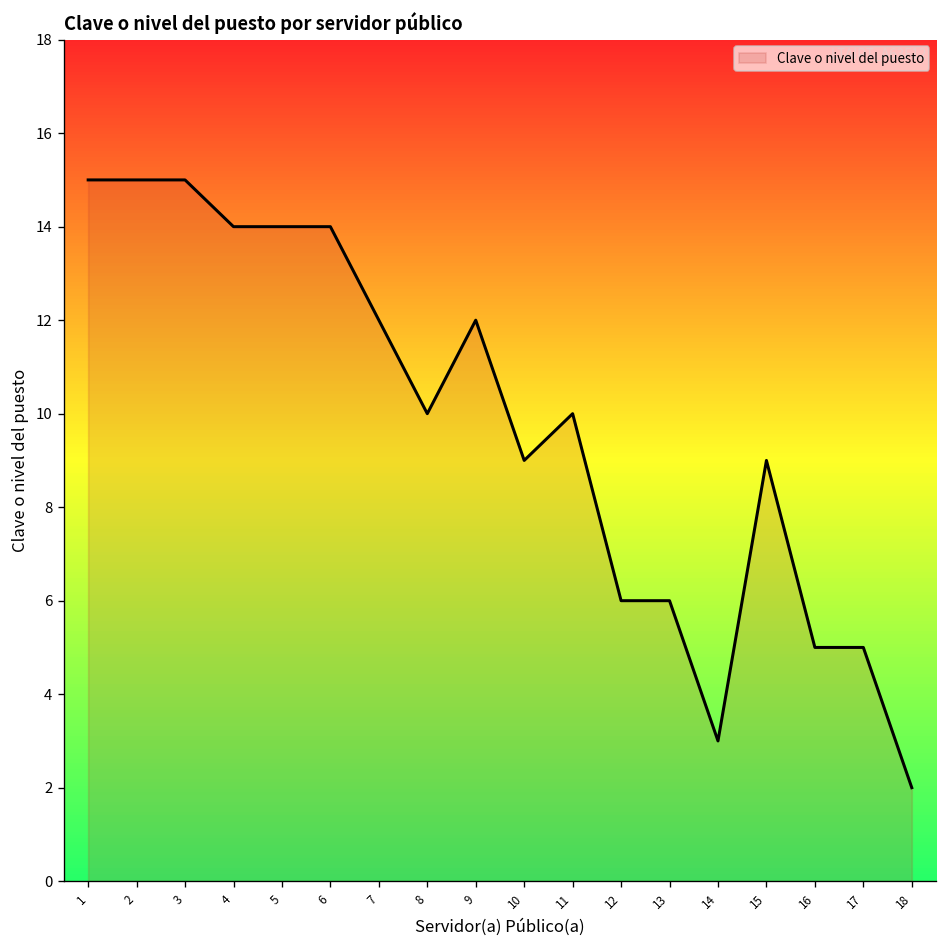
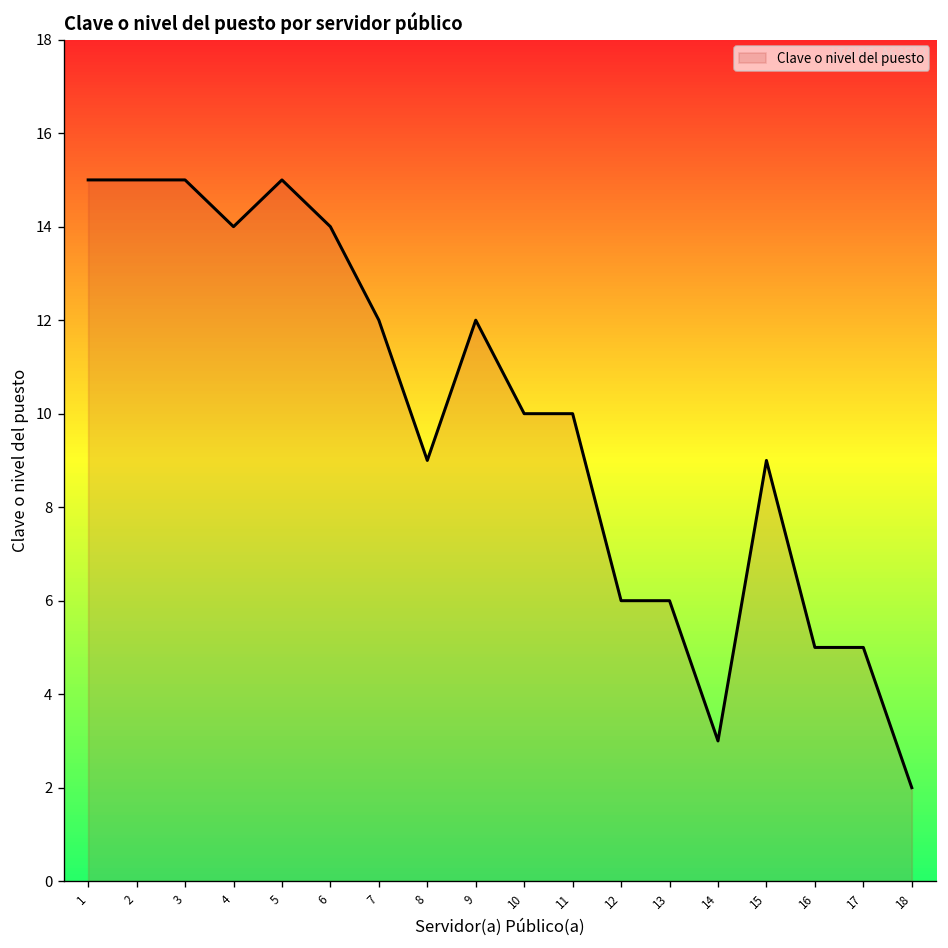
  {
    "1": 15,
    "2": 15,
    "3": 15,
    "4": 14,
-   "5": 14,
+   "5": 15,
    "6": 14,
    "7": 12,
-   "8": 10,
+   "8": 9,
    "9": 12,
-   "10": 9,
+   "10": 10,
    "11": 10,
    "12": 6,
    "13": 6,
    "14": 3,
    "15": 9,
    "16": 5,
    "17": 5,
    "18": 2
  }
